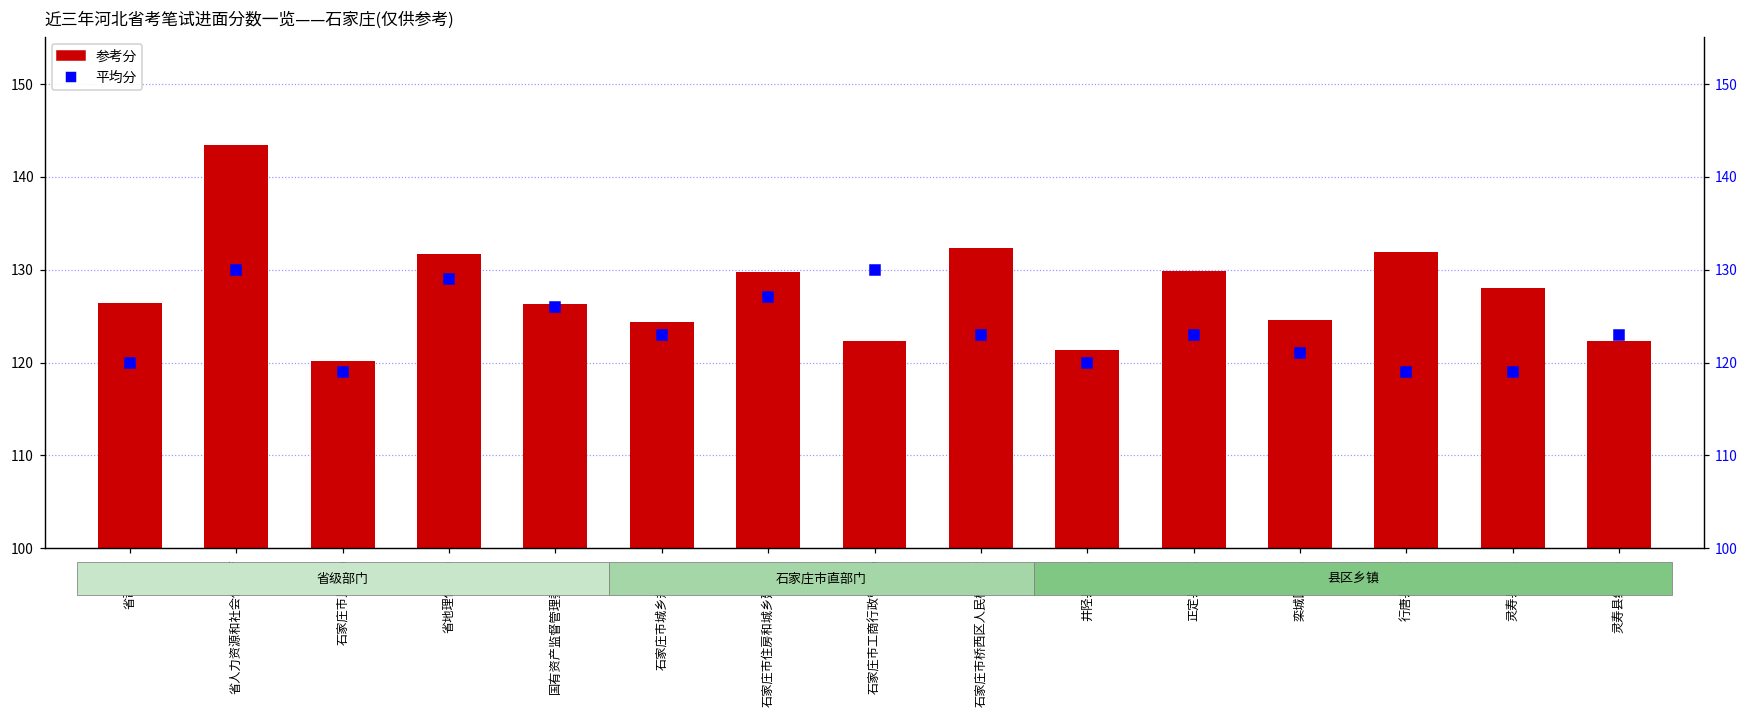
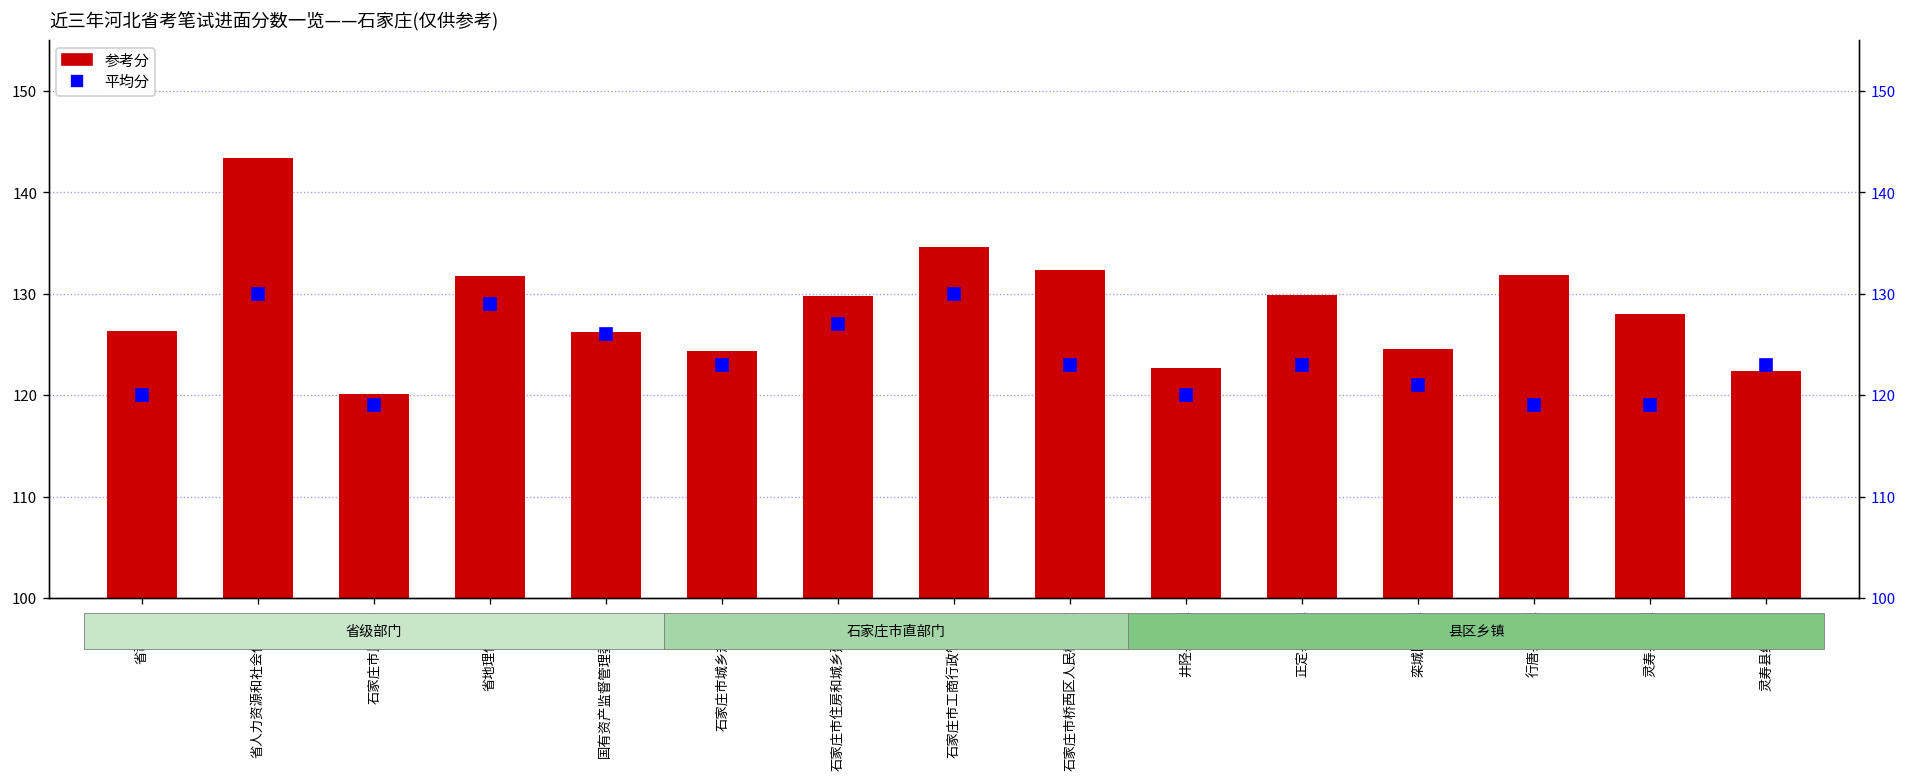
  {
    "参考分": {
      "省司法厅": 126,
      "省人力资源和社会保障厅": 143,
      "石家庄市民政局": 120,
      "省地理信息局": 132,
      "国有资产监督管理委员会": 126,
      "石家庄市城乡规划局": 124,
      "石家庄市住房和城乡建设局": 130,
-     "石家庄市工商行政管理局": 122,
+     "石家庄市工商行政管理局": 135,
      "石家庄市桥西区人民检察院": 132,
-     "井陉县乡镇": 121,
+     "井陉县乡镇": 123,
      "正定县乡镇": 130,
      "栾城区乡镇": 125,
      "行唐县乡镇": 132,
      "灵寿县乡镇": 128,
      "灵寿县统计局": 122
    }
  }
